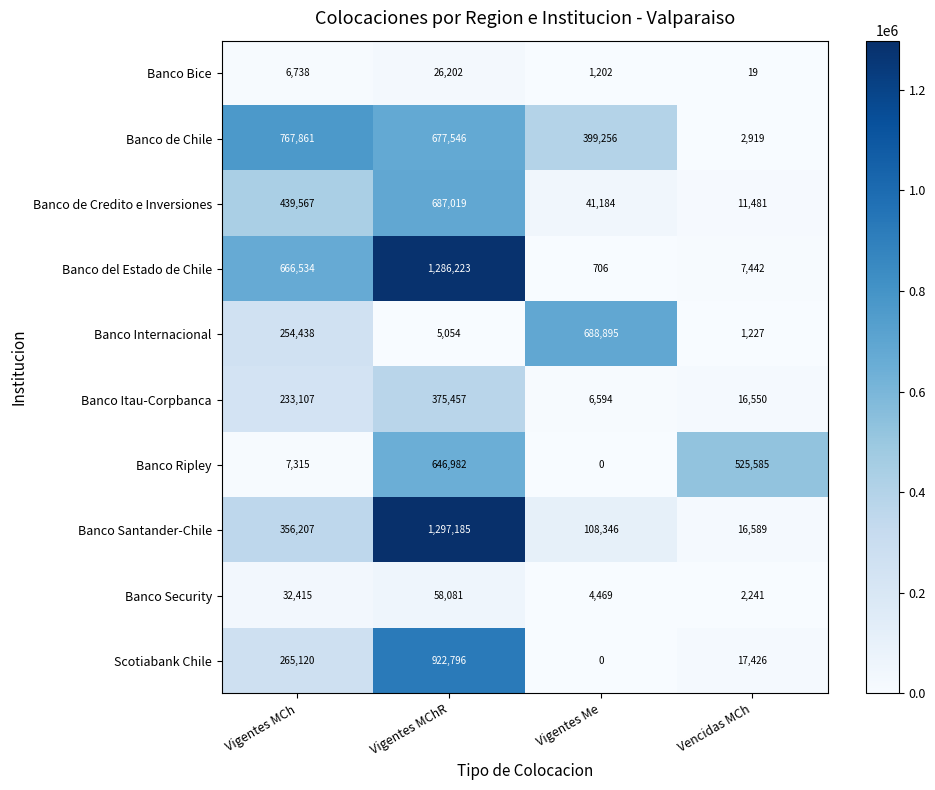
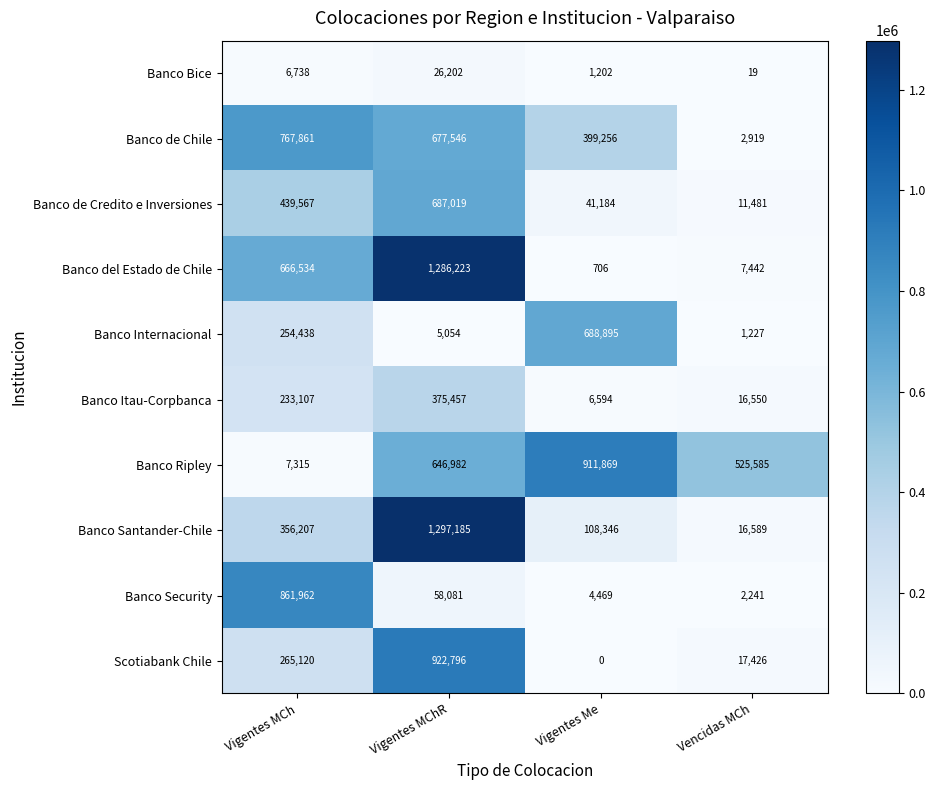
  {
    "Banco Bice": {
      "Vigentes MCh": "6,738",
      "Vigentes MChR": "26,202",
      "Vigentes Me": "1,202",
      "Vencidas MCh": "19"
    },
    "Banco de Chile": {
      "Vigentes MCh": "767,861",
      "Vigentes MChR": "677,546",
      "Vigentes Me": "399,256",
      "Vencidas MCh": "2,919"
    },
    "Banco de Credito e Inversiones": {
      "Vigentes MCh": "439,567",
      "Vigentes MChR": "687,019",
      "Vigentes Me": "41,184",
      "Vencidas MCh": "11,481"
    },
    "Banco del Estado de Chile": {
      "Vigentes MCh": "666,534",
      "Vigentes MChR": "1,286,223",
      "Vigentes Me": "706",
      "Vencidas MCh": "7,442"
    },
    "Banco Internacional": {
      "Vigentes MCh": "254,438",
      "Vigentes MChR": "5,054",
      "Vigentes Me": "688,895",
      "Vencidas MCh": "1,227"
    },
    "Banco Itau-Corpbanca": {
      "Vigentes MCh": "233,107",
      "Vigentes MChR": "375,457",
      "Vigentes Me": "6,594",
      "Vencidas MCh": "16,550"
    },
    "Banco Ripley": {
      "Vigentes MCh": "7,315",
      "Vigentes MChR": "646,982",
-     "Vigentes Me": "0",
+     "Vigentes Me": "911,869",
      "Vencidas MCh": "525,585"
    },
    "Banco Santander-Chile": {
      "Vigentes MCh": "356,207",
      "Vigentes MChR": "1,297,185",
      "Vigentes Me": "108,346",
      "Vencidas MCh": "16,589"
    },
    "Banco Security": {
-     "Vigentes MCh": "32,415",
+     "Vigentes MCh": "861,962",
      "Vigentes MChR": "58,081",
      "Vigentes Me": "4,469",
      "Vencidas MCh": "2,241"
    },
    "Scotiabank Chile": {
      "Vigentes MCh": "265,120",
      "Vigentes MChR": "922,796",
      "Vigentes Me": "0",
      "Vencidas MCh": "17,426"
    }
  }
